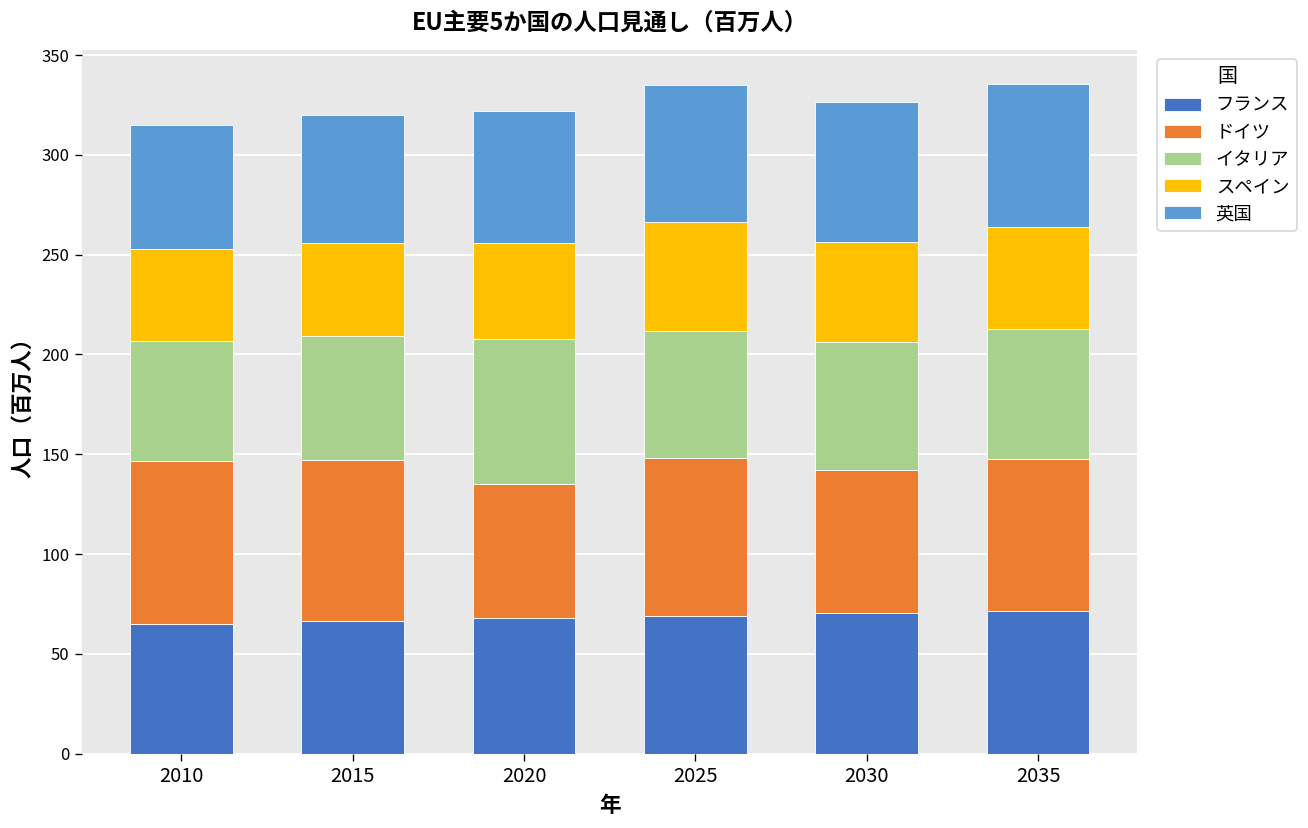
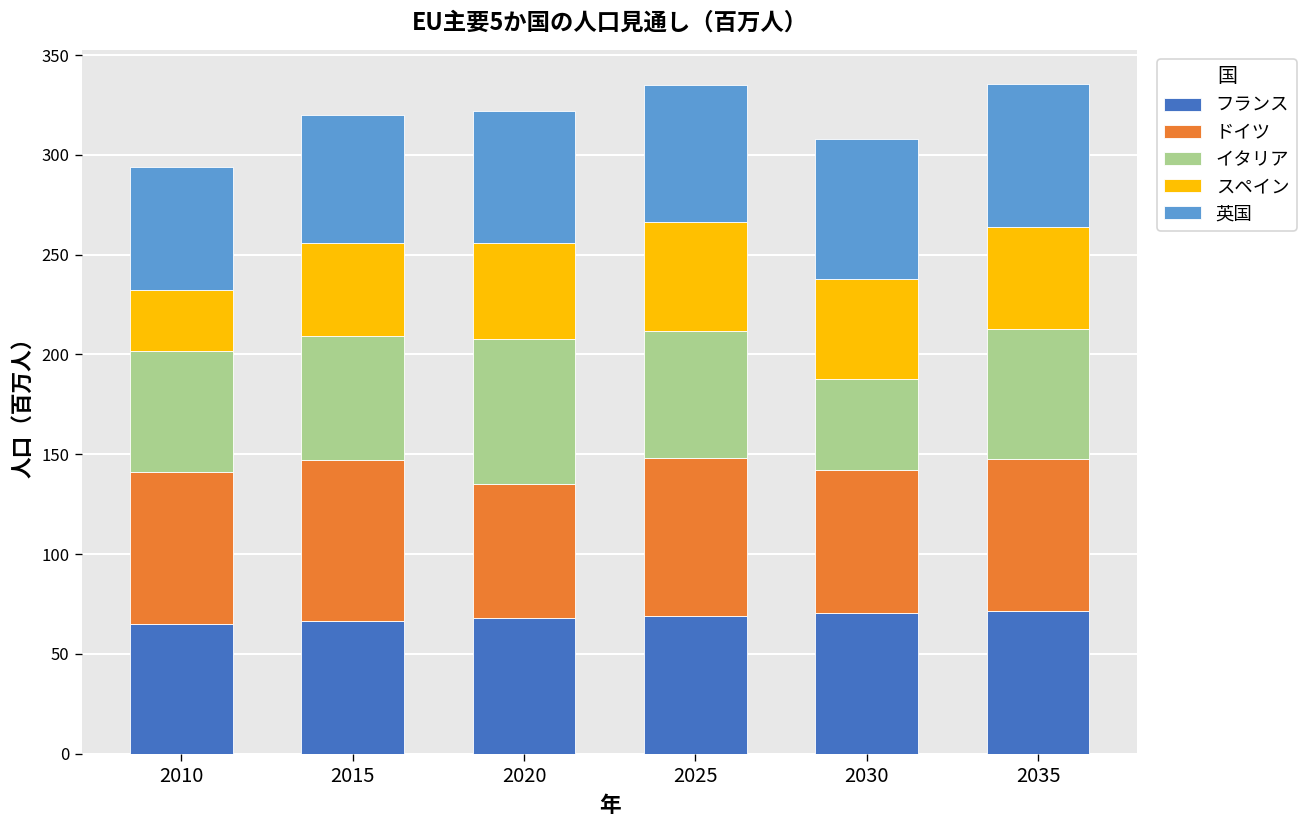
  {
    "ドイツ": {
-     "2010": 82,
+     "2010": 76,
      "2015": 81,
      "2020": 67,
      "2025": 79,
      "2030": 72,
      "2035": 76
    },
    "イタリア": {
      "2010": 60,
      "2015": 62,
      "2020": 72,
      "2025": 64,
-     "2030": 64,
+     "2030": 46,
      "2035": 65
    },
    "スペイン": {
-     "2010": 46,
+     "2010": 31,
      "2015": 47,
      "2020": 48,
      "2025": 55,
      "2030": 50,
      "2035": 51
    }
  }
